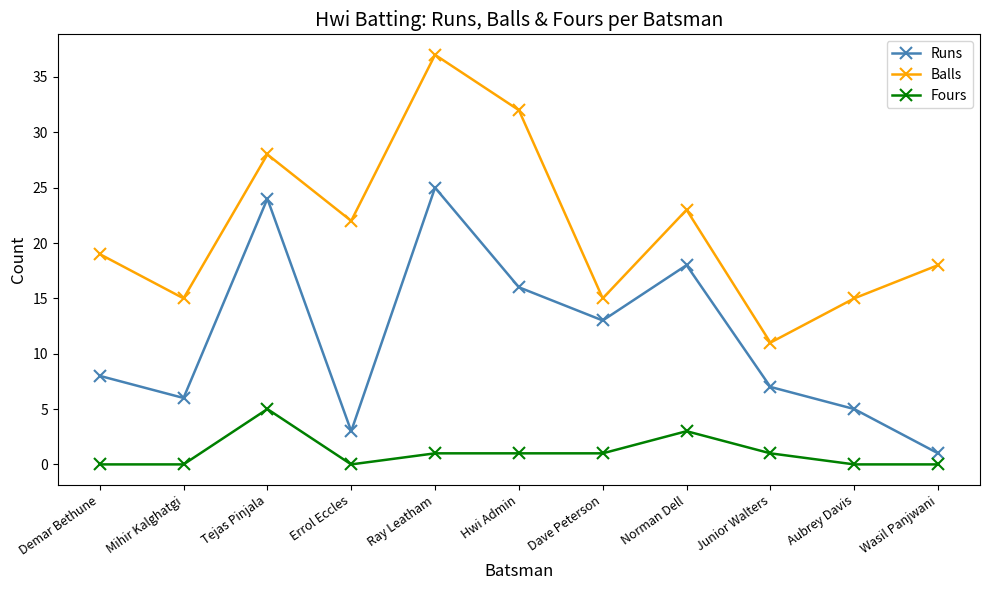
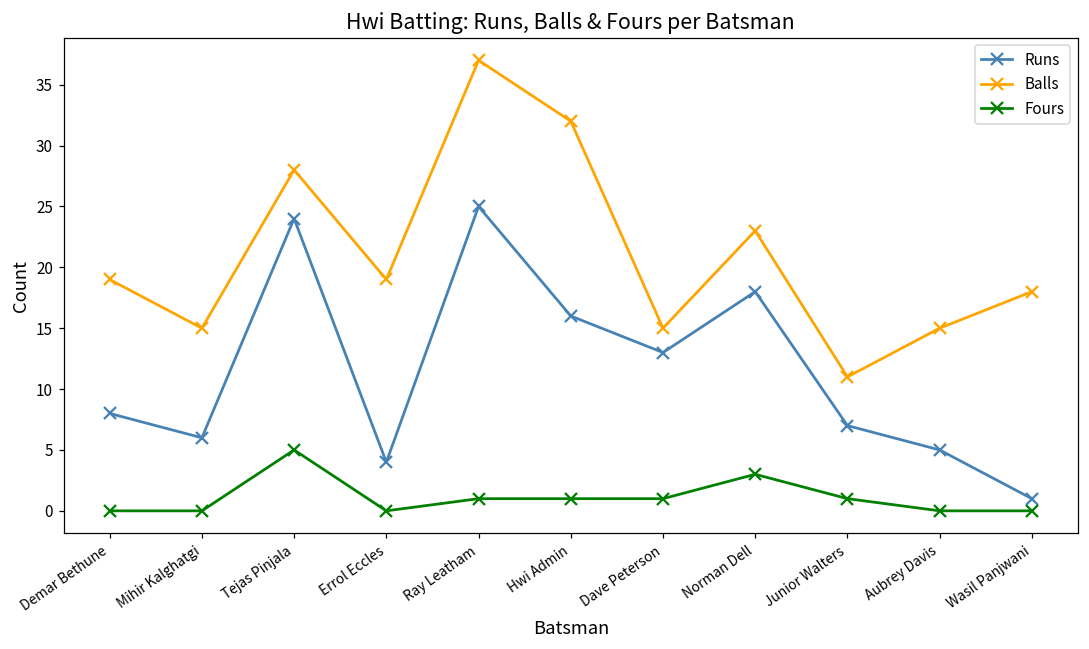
  {
    "Runs": {
      "Demar Bethune": 8,
      "Mihir Kalghatgi": 6,
      "Tejas Pinjala": 24,
-     "Errol Eccles": 3,
+     "Errol Eccles": 4,
      "Ray Leatham": 25,
      "Hwi Admin": 16,
      "Dave Peterson": 13,
      "Norman Dell": 18,
      "Junior Walters": 7,
      "Aubrey Davis": 5,
      "Wasil Panjwani": 1
    },
    "Balls": {
      "Demar Bethune": 19,
      "Mihir Kalghatgi": 15,
      "Tejas Pinjala": 28,
-     "Errol Eccles": 22,
+     "Errol Eccles": 19,
      "Ray Leatham": 37,
      "Hwi Admin": 32,
      "Dave Peterson": 15,
      "Norman Dell": 23,
      "Junior Walters": 11,
      "Aubrey Davis": 15,
      "Wasil Panjwani": 18
    },
    "Fours": {
      "Demar Bethune": 0,
      "Mihir Kalghatgi": 0,
      "Tejas Pinjala": 5,
      "Errol Eccles": 0,
      "Ray Leatham": 1,
      "Hwi Admin": 1,
      "Dave Peterson": 1,
      "Norman Dell": 3,
      "Junior Walters": 1,
      "Aubrey Davis": 0,
      "Wasil Panjwani": 0
    }
  }
